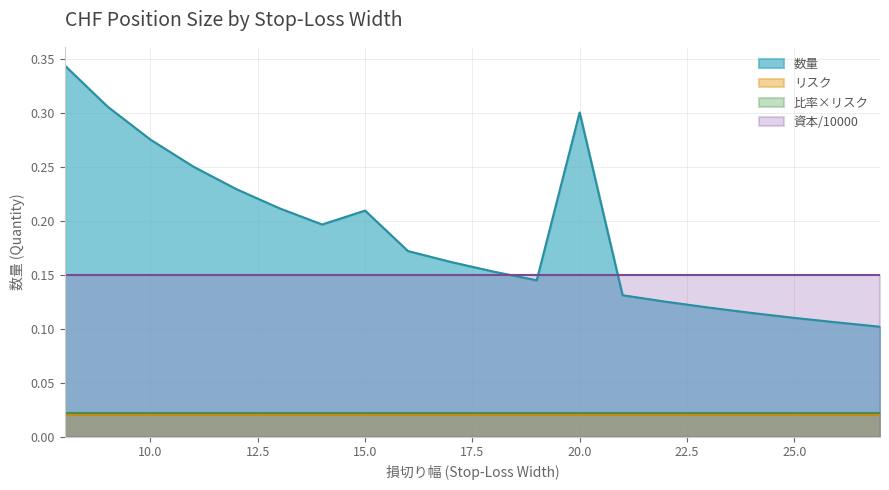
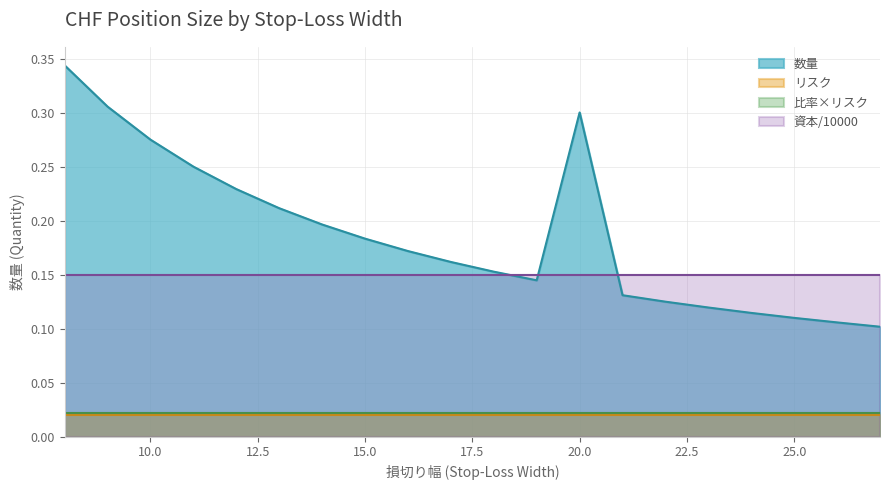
  {
    "数量": {
      "10.0": 0.275,
-     "15.0": 0.210,
+     "15.0": 0.184,
      "20.0": 0.300,
      "25.0": 0.110
    },
    "資本/10000": {
      "10.0": 0.150,
      "15.0": 0.150,
      "20.0": 0.150,
      "25.0": 0.150
    }
  }
